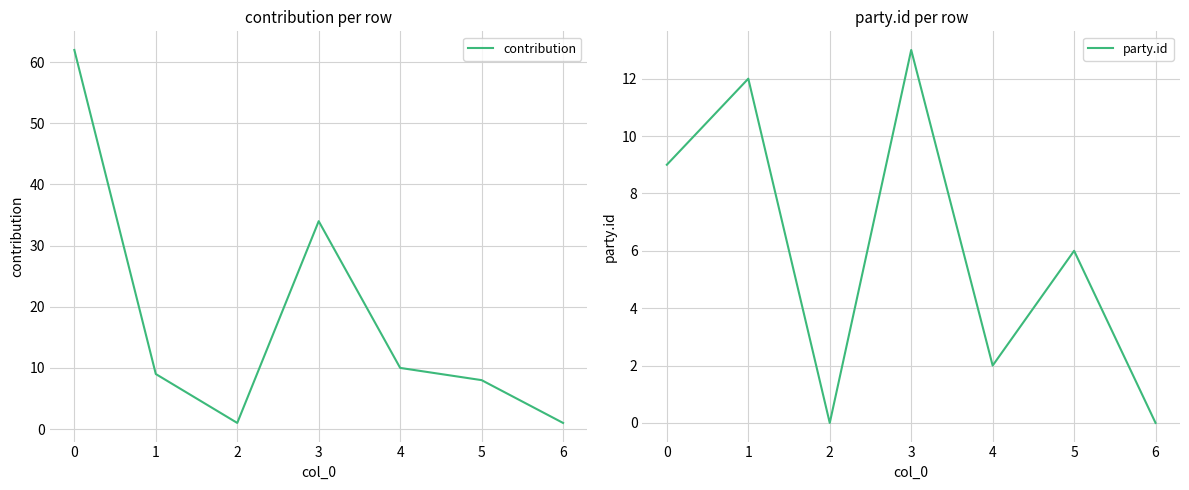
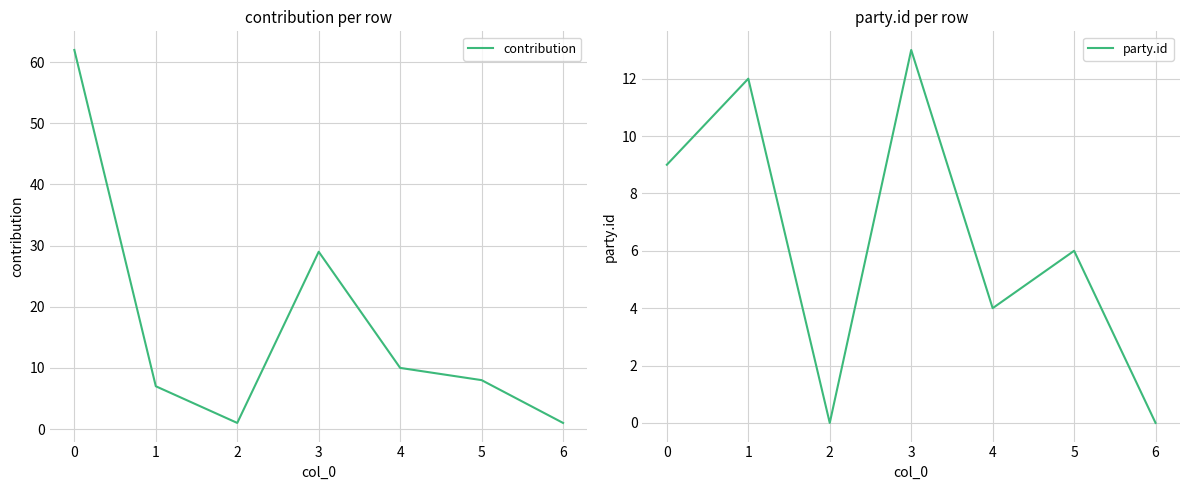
  {
    "contribution per row": {
      "0": 62,
-     "1": 9,
+     "1": 7,
      "2": 1,
-     "3": 34,
+     "3": 29,
      "4": 10,
      "5": 8,
      "6": 1
    },
    "party.id per row": {
      "0": 9,
      "1": 12,
      "2": 0,
      "3": 13,
-     "4": 2,
+     "4": 4,
      "5": 6,
      "6": 0
    }
  }
